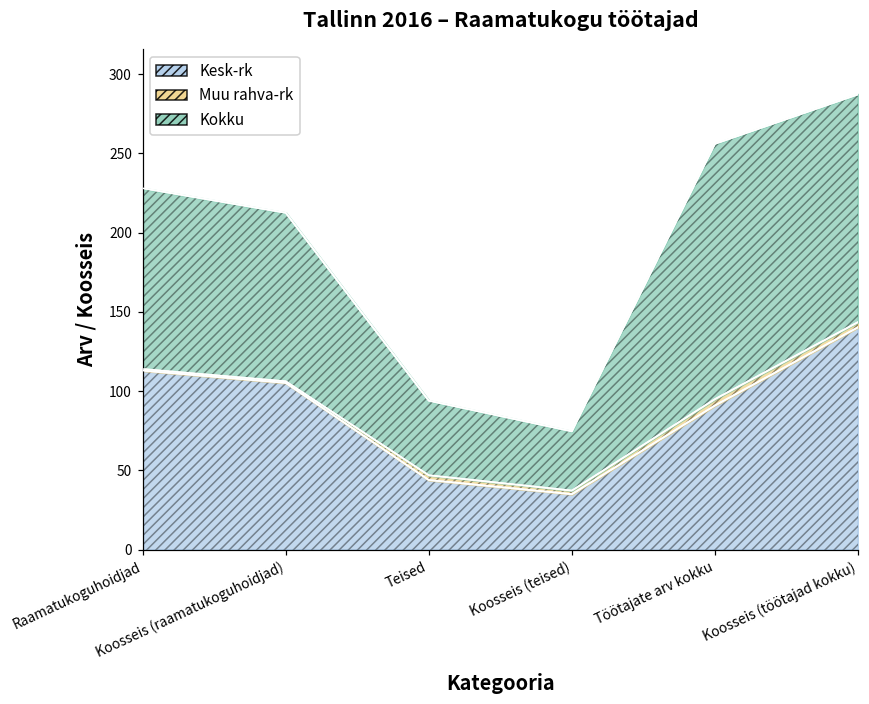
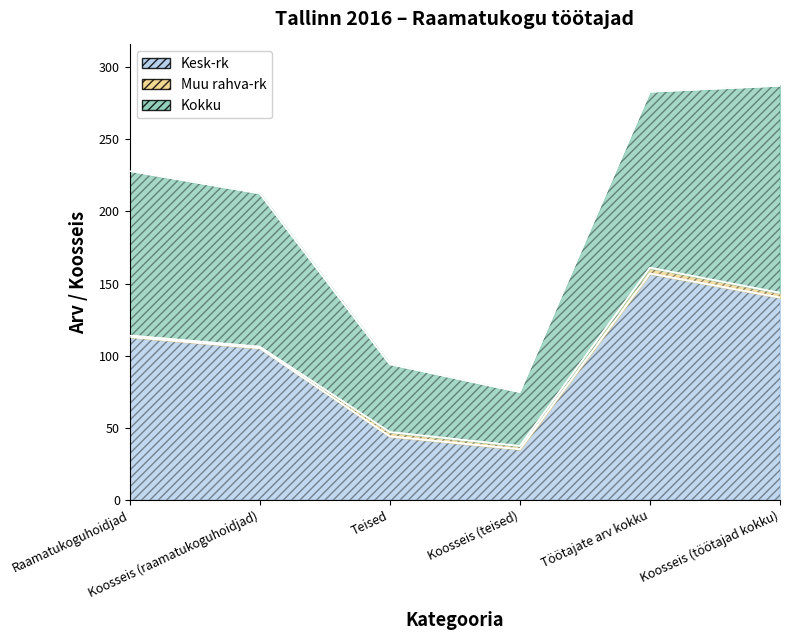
  {
    "Kesk-rk": {
      "Teised": 44,
      "Koosseis (teised)": 35,
-     "Töötajate arv kokku": 91,
+     "Töötajate arv kokku": 157,
      "Koosseis (töötajad kokku)": 140
    },
    "Muu rahva-rk": {
      "Teised": 47,
      "Koosseis (teised)": 37,
      "Koosseis (töötajad kokku)": 144
    },
    "Kokku": {
      "Raamatukoguhoidjad": 114,
      "Koosseis (raamatukoguhoidjad)": 106,
      "Teised": 47,
      "Koosseis (teised)": 37,
-     "Töötajate arv kokku": 161,
+     "Töötajate arv kokku": 122,
      "Koosseis (töötajad kokku)": 144
    }
  }
